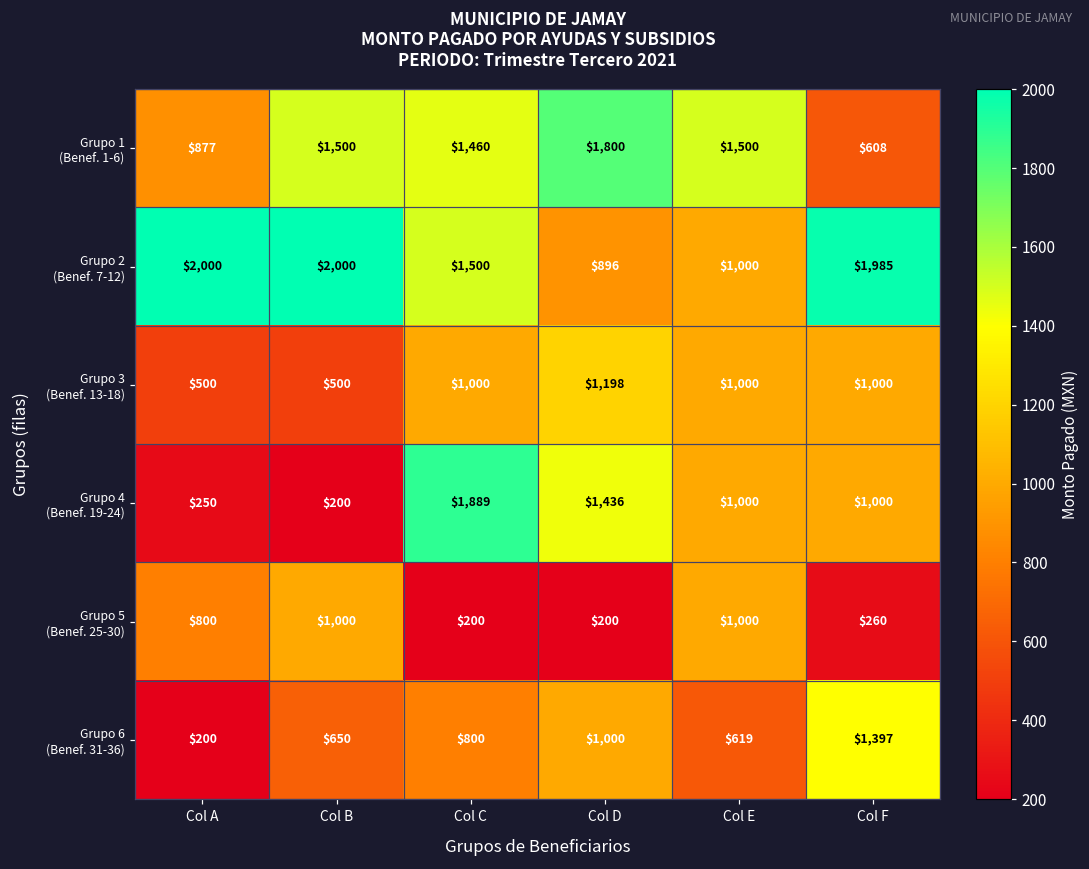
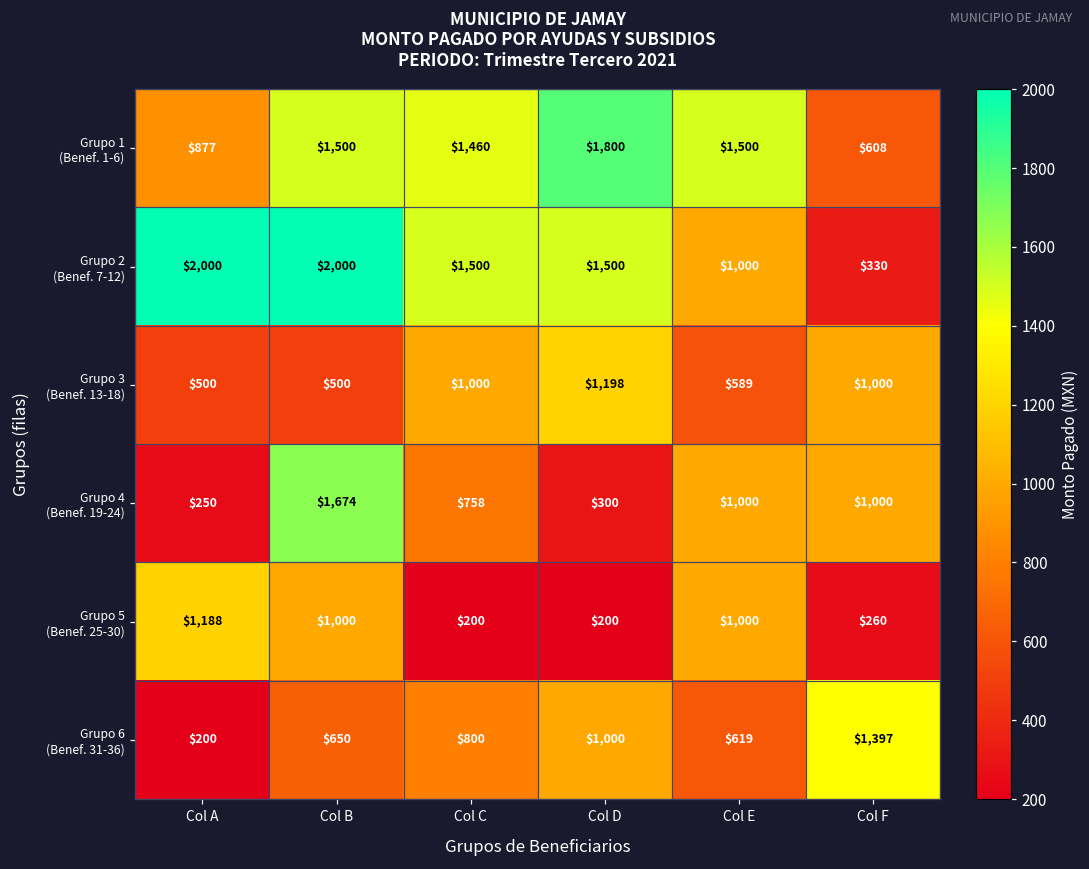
  {
    "Grupo 1 (Benef. 1-6)": {
      "Col A": "$877",
      "Col B": "$1,500",
      "Col C": "$1,460",
      "Col D": "$1,800",
      "Col E": "$1,500",
      "Col F": "$608"
    },
    "Grupo 2 (Benef. 7-12)": {
      "Col A": "$2,000",
      "Col B": "$2,000",
      "Col C": "$1,500",
-     "Col D": "$896",
+     "Col D": "$1,500",
      "Col E": "$1,000",
-     "Col F": "$1,985"
+     "Col F": "$330"
    },
    "Grupo 3 (Benef. 13-18)": {
      "Col A": "$500",
      "Col B": "$500",
      "Col C": "$1,000",
      "Col D": "$1,198",
-     "Col E": "$1,000",
+     "Col E": "$589",
      "Col F": "$1,000"
    },
    "Grupo 4 (Benef. 19-24)": {
      "Col A": "$250",
-     "Col B": "$200",
-     "Col C": "$1,889",
-     "Col D": "$1,436",
+     "Col B": "$1,674",
+     "Col C": "$758",
+     "Col D": "$300",
      "Col E": "$1,000",
      "Col F": "$1,000"
    },
    "Grupo 5 (Benef. 25-30)": {
-     "Col A": "$800",
+     "Col A": "$1,188",
      "Col B": "$1,000",
      "Col C": "$200",
      "Col D": "$200",
      "Col E": "$1,000",
      "Col F": "$260"
    },
    "Grupo 6 (Benef. 31-36)": {
      "Col A": "$200",
      "Col B": "$650",
      "Col C": "$800",
      "Col D": "$1,000",
      "Col E": "$619",
      "Col F": "$1,397"
    }
  }
